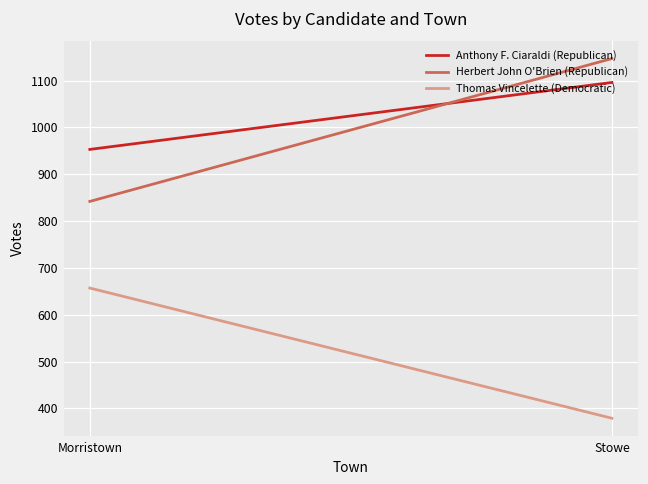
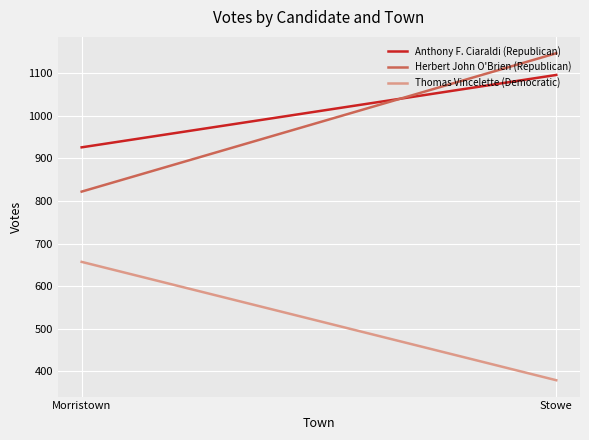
  {
    "Anthony F. Ciaraldi (Republican)": {
-     "Morristown": 950,
+     "Morristown": 930,
      "Stowe": 1100
    },
    "Herbert John O'Brien (Republican)": {
-     "Morristown": 840,
+     "Morristown": 820,
      "Stowe": 1150
    },
    "Thomas Vincelette (Democratic)": {
      "Morristown": 660,
      "Stowe": 380
    }
  }
